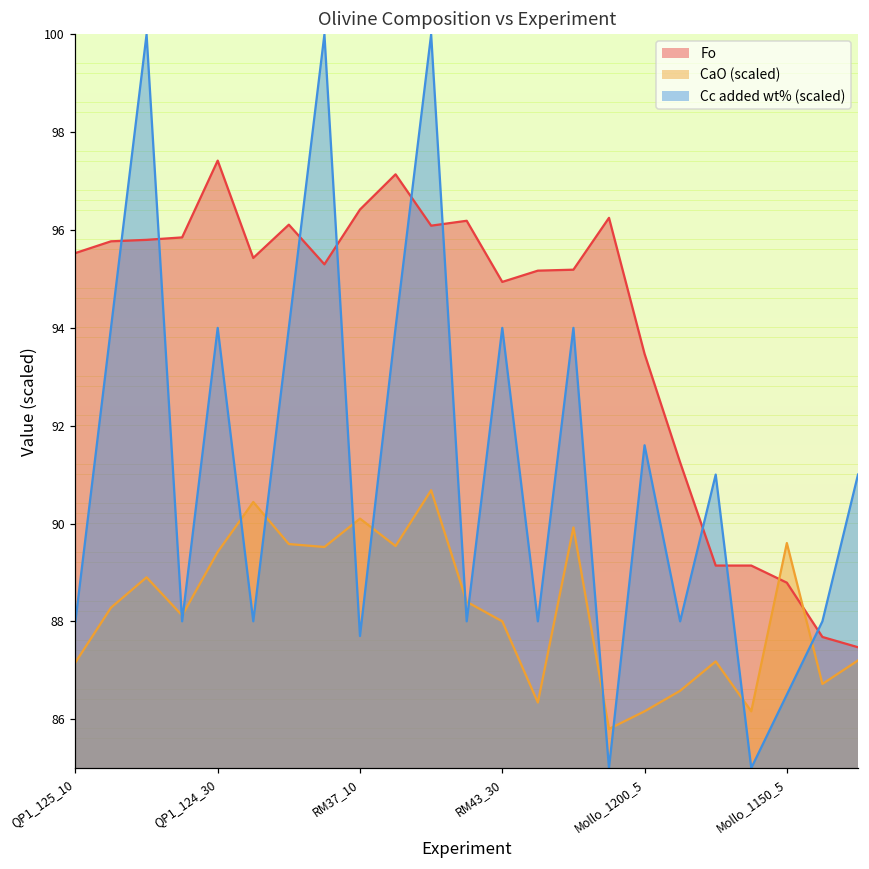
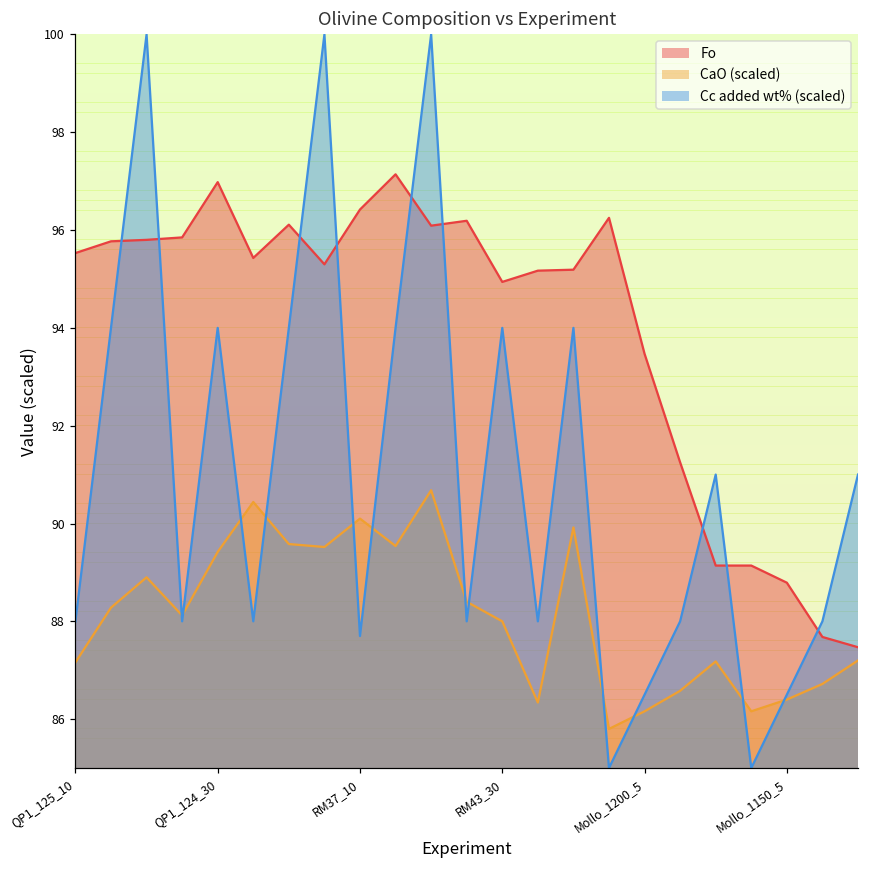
  {
    "Fo": {
      "QP1_125_10": 95.5,
-     "QP1_124_30": 97.4,
+     "QP1_124_30": 97.0,
      "RM37_10": 96.4,
      "RM43_30": 94.9,
      "Mollo_1200_5": 93.5,
      "Mollo_1150_5": 88.8
    },
    "CaO (scaled)": {
      "QP1_125_10": 87.2,
      "QP1_124_30": 89.4,
      "RM37_10": 90.1,
      "RM43_30": 88.0,
      "Mollo_1200_5": 86.2,
-     "Mollo_1150_5": 89.6
+     "Mollo_1150_5": 86.4
    },
    "Cc added wt% (scaled)": {
      "QP1_125_10": 88.0,
      "QP1_124_30": 94.0,
      "RM37_10": 87.7,
      "RM43_30": 94.0,
-     "Mollo_1200_5": 91.6,
+     "Mollo_1200_5": 86.5,
      "Mollo_1150_5": 86.5
    }
  }
